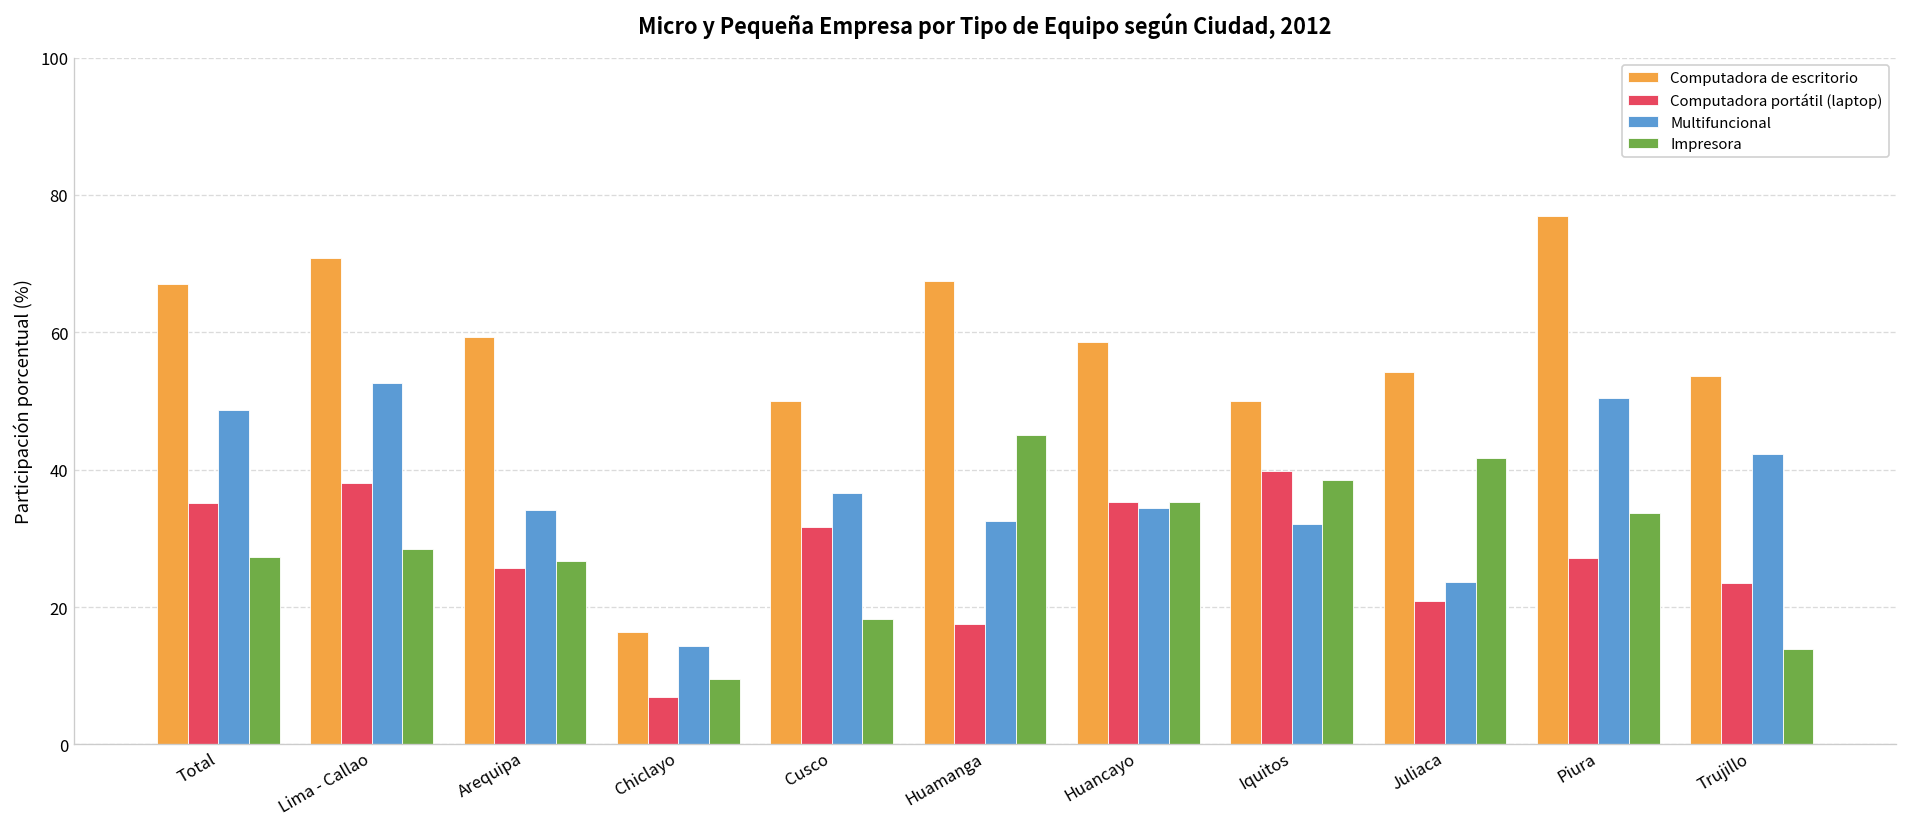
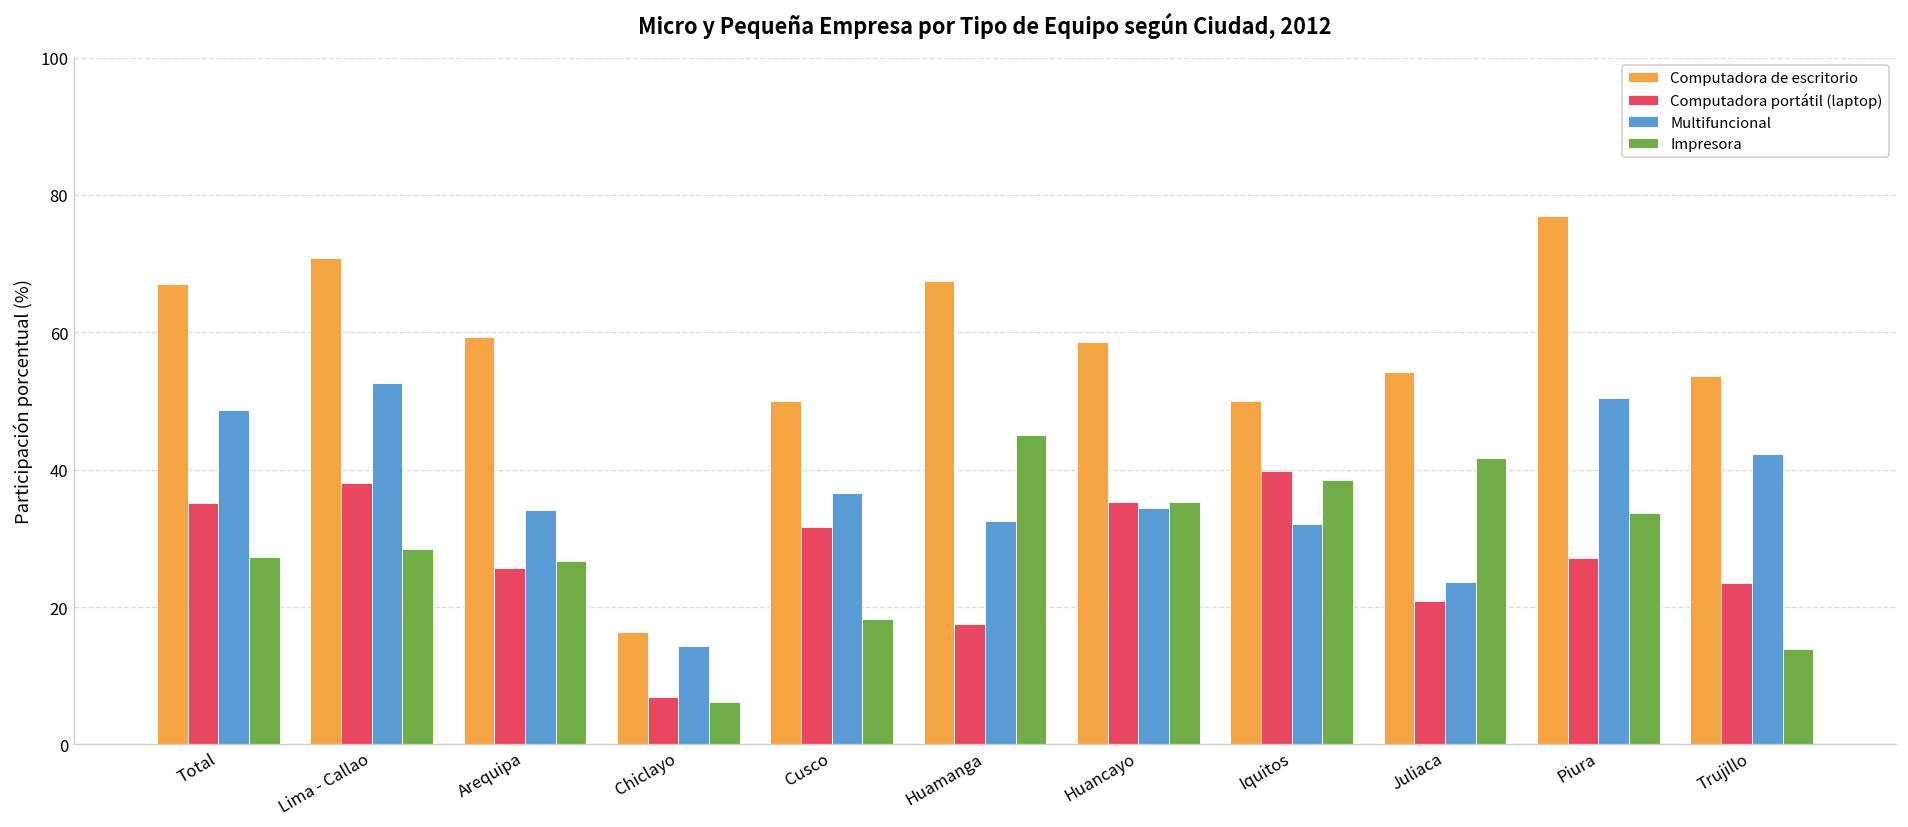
  {
    "Computadora de escritorio": {
      "Total": 67,
      "Lima - Callao": 71,
      "Arequipa": 59,
      "Chiclayo": 16,
      "Cusco": 50,
      "Huamanga": 68,
      "Huancayo": 59,
      "Iquitos": 50,
      "Juliaca": 54,
      "Piura": 77,
      "Trujillo": 54
    },
    "Computadora portátil (laptop)": {
      "Total": 35,
      "Lima - Callao": 38,
      "Arequipa": 26,
      "Chiclayo": 7,
      "Cusco": 32,
      "Huamanga": 18,
      "Huancayo": 35,
      "Iquitos": 40,
      "Juliaca": 21,
      "Piura": 27,
      "Trujillo": 23
    },
    "Multifuncional": {
      "Total": 49,
      "Lima - Callao": 53,
      "Arequipa": 34,
      "Chiclayo": 14,
      "Cusco": 37,
      "Huamanga": 33,
      "Huancayo": 34,
      "Iquitos": 32,
      "Juliaca": 24,
      "Piura": 50,
      "Trujillo": 42
    },
    "Impresora": {
      "Total": 27,
      "Lima - Callao": 28,
      "Arequipa": 27,
-     "Chiclayo": 9,
+     "Chiclayo": 6,
      "Cusco": 18,
      "Huamanga": 45,
      "Huancayo": 35,
      "Iquitos": 38,
      "Juliaca": 42,
      "Piura": 34,
      "Trujillo": 14
    }
  }
